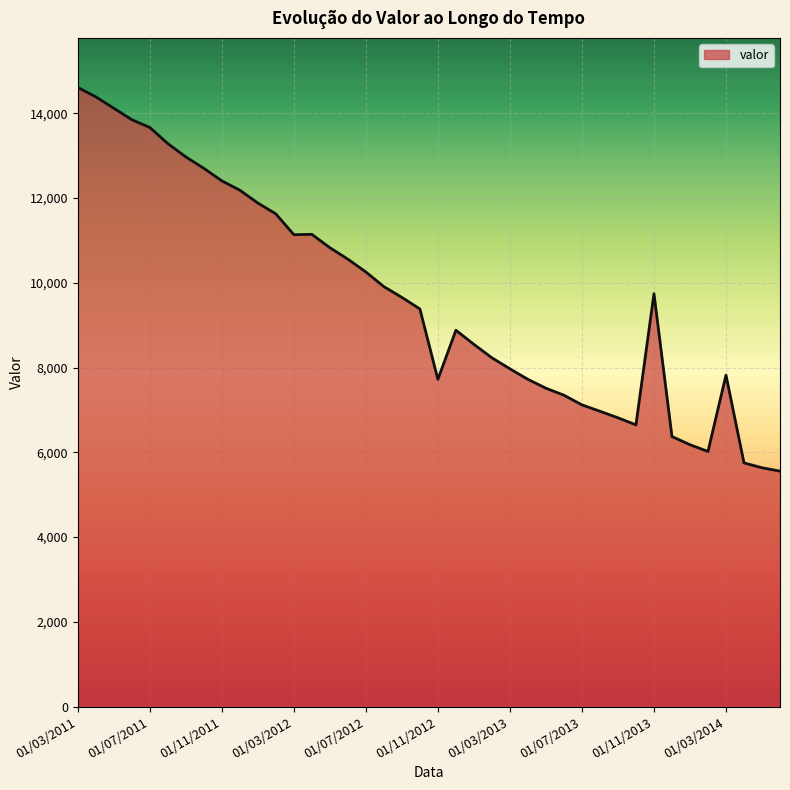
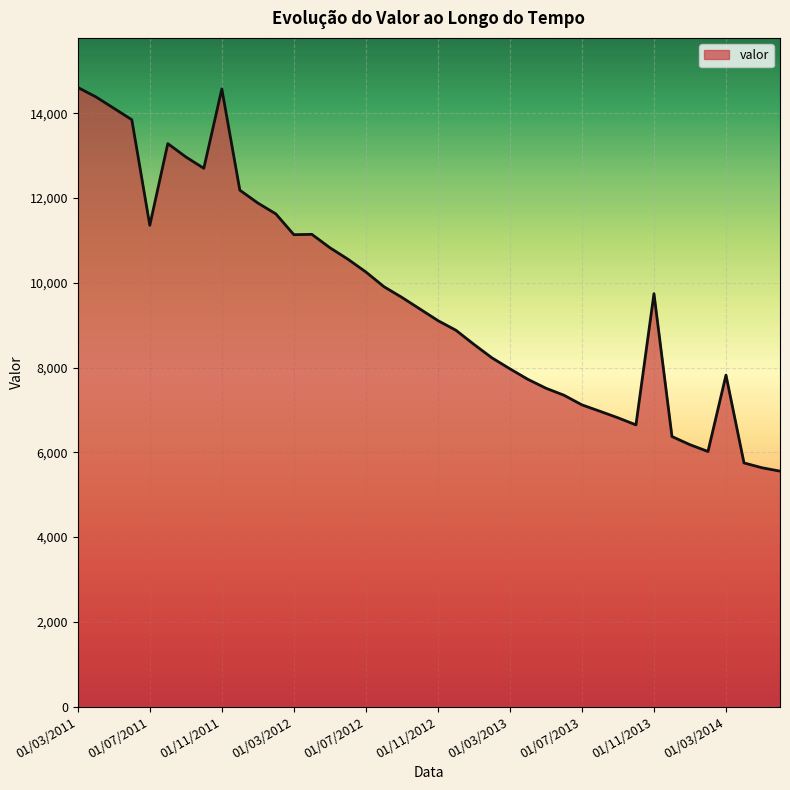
  {
    "01/03/2011": "14,600",
-   "01/07/2011": "13,700",
-   "01/11/2011": "12,400",
+   "01/07/2011": "11,400",
+   "01/11/2011": "14,600",
    "01/03/2012": "11,100",
    "01/07/2012": "10,300",
-   "01/11/2012": "7,700",
+   "01/11/2012": "9,100",
    "01/03/2013": "8,000",
    "01/07/2013": "7,100",
    "01/11/2013": "9,700",
    "01/03/2014": "7,800"
  }
